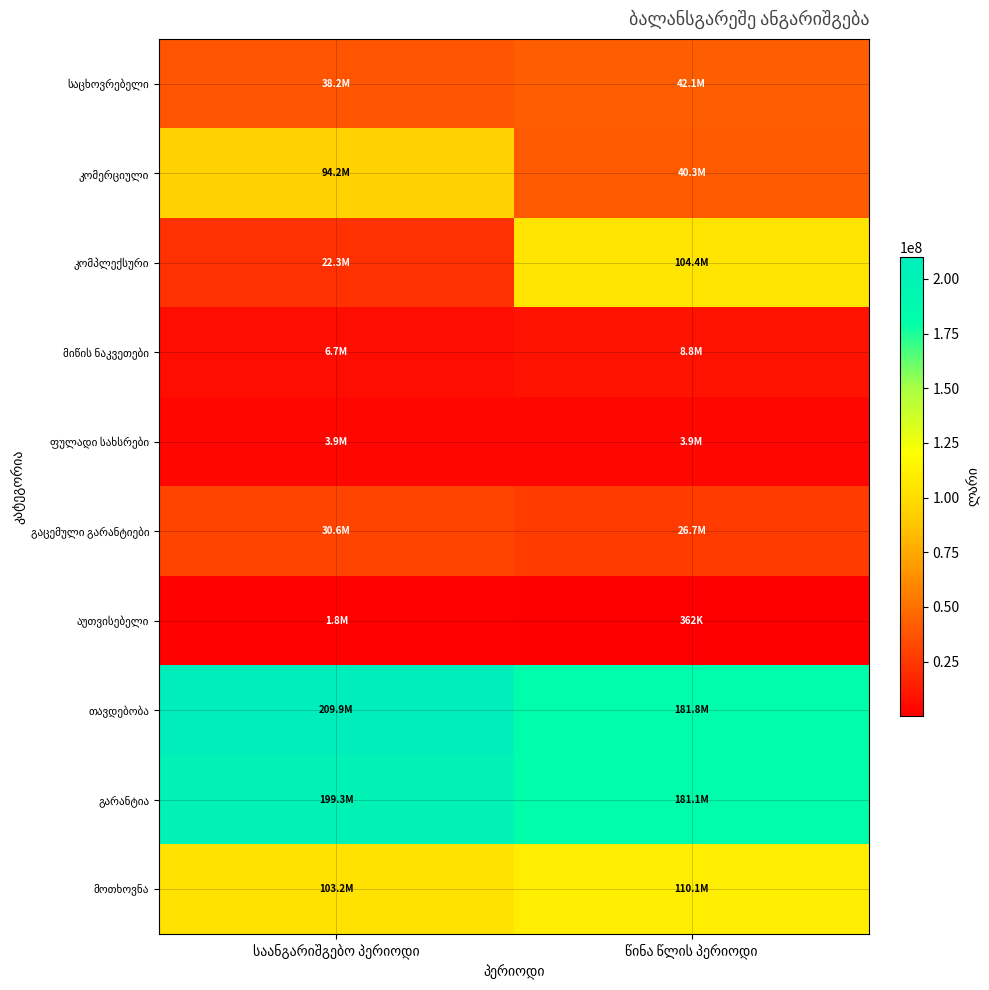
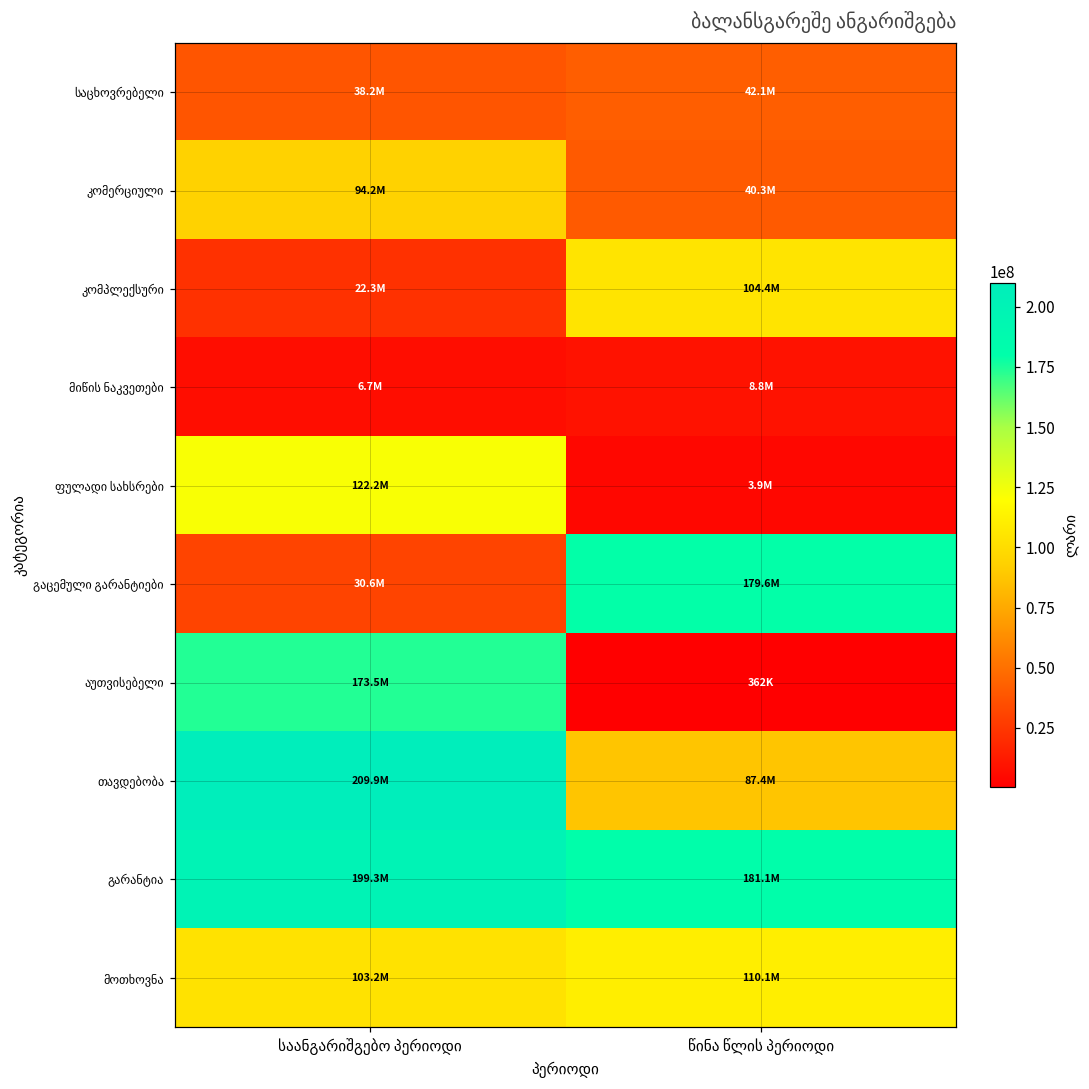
  {
    "საცხოვრებელი": {
      "საანგარიშგებო პერიოდი": "38.2M",
      "წინა წლის პერიოდი": "42.1M"
    },
    "კომერციული": {
      "საანგარიშგებო პერიოდი": "94.2M",
      "წინა წლის პერიოდი": "40.3M"
    },
    "კომპლექსური": {
      "საანგარიშგებო პერიოდი": "22.3M",
      "წინა წლის პერიოდი": "104.4M"
    },
    "მიწის ნაკვეთები": {
      "საანგარიშგებო პერიოდი": "6.7M",
      "წინა წლის პერიოდი": "8.8M"
    },
    "ფულადი სახსრები": {
-     "საანგარიშგებო პერიოდი": "3.9M",
+     "საანგარიშგებო პერიოდი": "122.2M",
      "წინა წლის პერიოდი": "3.9M"
    },
    "გაცემული გარანტიები": {
      "საანგარიშგებო პერიოდი": "30.6M",
-     "წინა წლის პერიოდი": "26.7M"
+     "წინა წლის პერიოდი": "179.6M"
    },
    "აუთვისებელი": {
-     "საანგარიშგებო პერიოდი": "1.8M",
+     "საანგარიშგებო პერიოდი": "173.5M",
      "წინა წლის პერიოდი": "362K"
    },
    "თავდებობა": {
      "საანგარიშგებო პერიოდი": "209.9M",
-     "წინა წლის პერიოდი": "181.8M"
+     "წინა წლის პერიოდი": "87.4M"
    },
    "გარანტია": {
      "საანგარიშგებო პერიოდი": "199.3M",
      "წინა წლის პერიოდი": "181.1M"
    },
    "მოთხოვნა": {
      "საანგარიშგებო პერიოდი": "103.2M",
      "წინა წლის პერიოდი": "110.1M"
    }
  }
